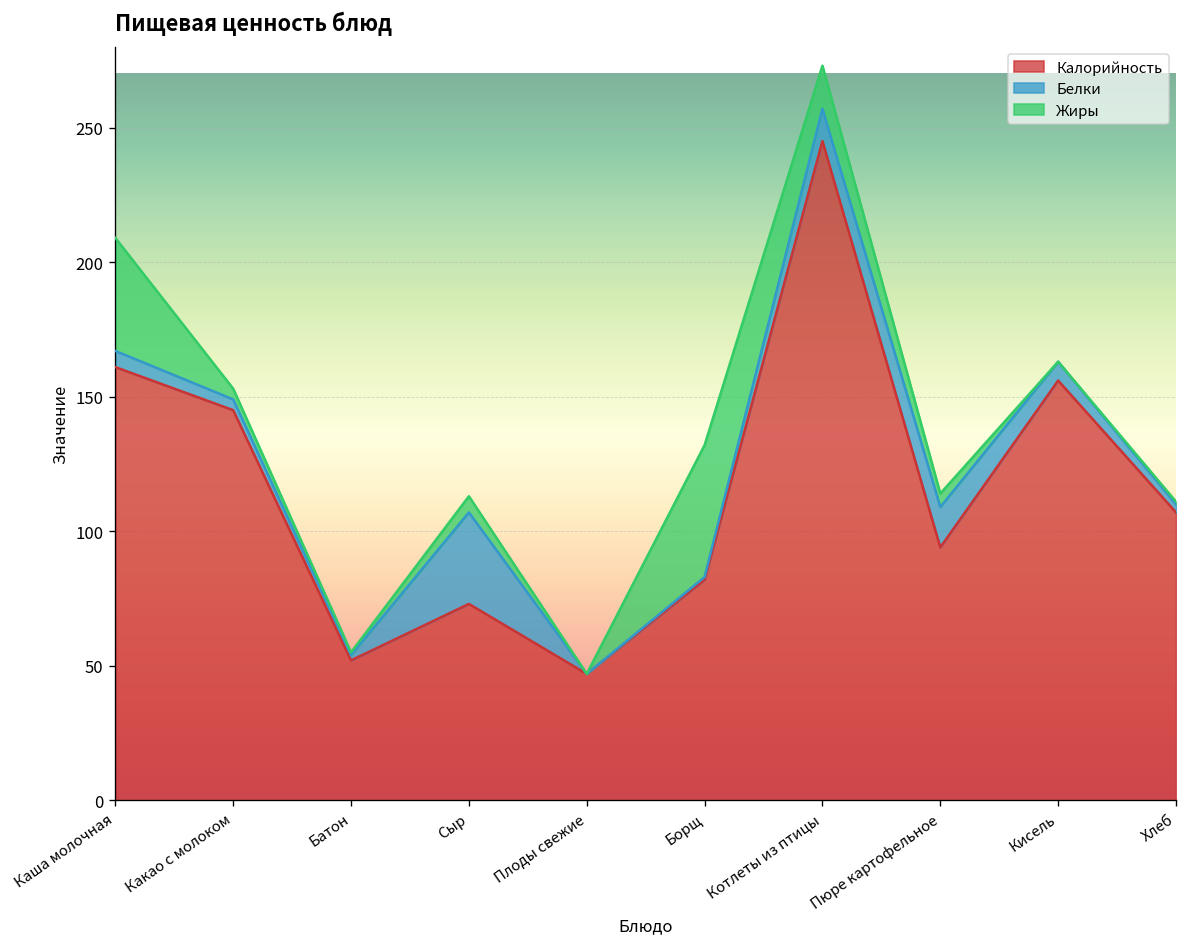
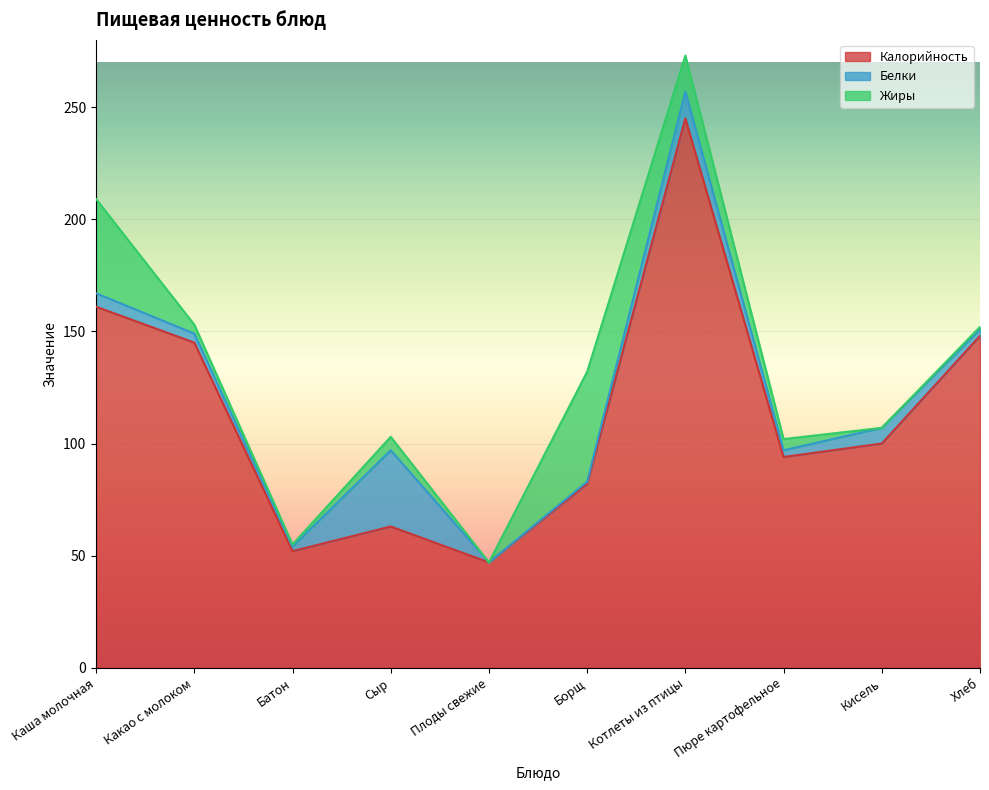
  {
    "Калорийность": {
      "Каша молочная": 161,
      "Какао с молоком": 145,
      "Батон": 52,
-     "Сыр": 73,
+     "Сыр": 63,
      "Котлеты из птицы": 245,
      "Пюре картофельное": 94,
-     "Кисель": 156,
-     "Хлеб": 107
+     "Кисель": 100,
+     "Хлеб": 148
    },
    "Белки": {
      "Каша молочная": 6,
      "Какао с молоком": 4,
      "Сыр": 34,
      "Котлеты из птицы": 12,
-     "Пюре картофельное": 15
+     "Пюре картофельное": 3
    },
    "Жиры": {
      "Каша молочная": 42,
      "Какао с молоком": 4,
      "Сыр": 6,
      "Борщ": 49,
      "Котлеты из птицы": 16,
      "Пюре картофельное": 5
    }
  }
